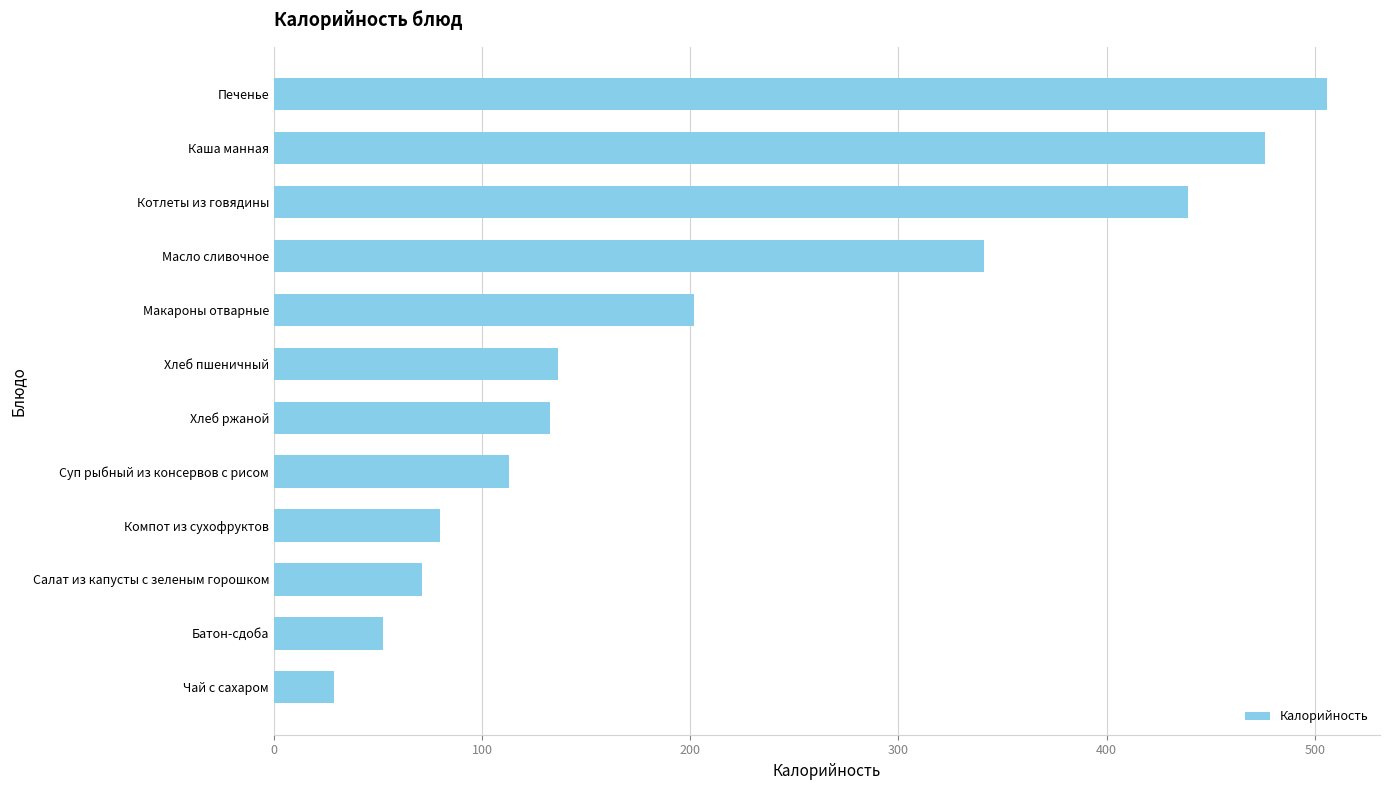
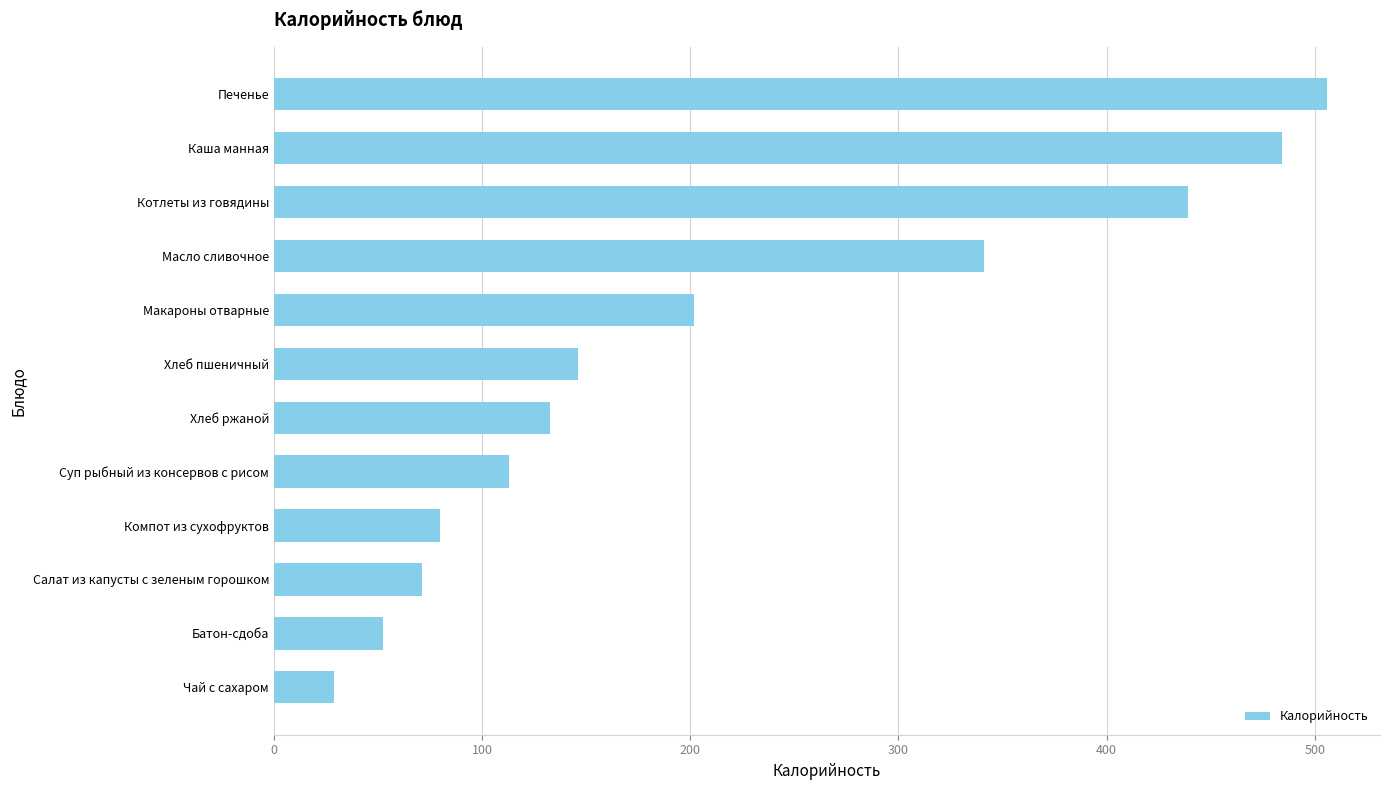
  {
    "Печенье": 506,
-   "Каша манная": 476,
+   "Каша манная": 484,
    "Котлеты из говядины": 439,
    "Масло сливочное": 341,
    "Макароны отварные": 202,
-   "Хлеб пшеничный": 137,
+   "Хлеб пшеничный": 146,
    "Хлеб ржаной": 133,
    "Суп рыбный из консервов с рисом": 113,
    "Компот из сухофруктов": 80,
    "Салат из капусты с зеленым горошком": 71,
    "Батон-сдоба": 52,
    "Чай с сахаром": 29
  }
